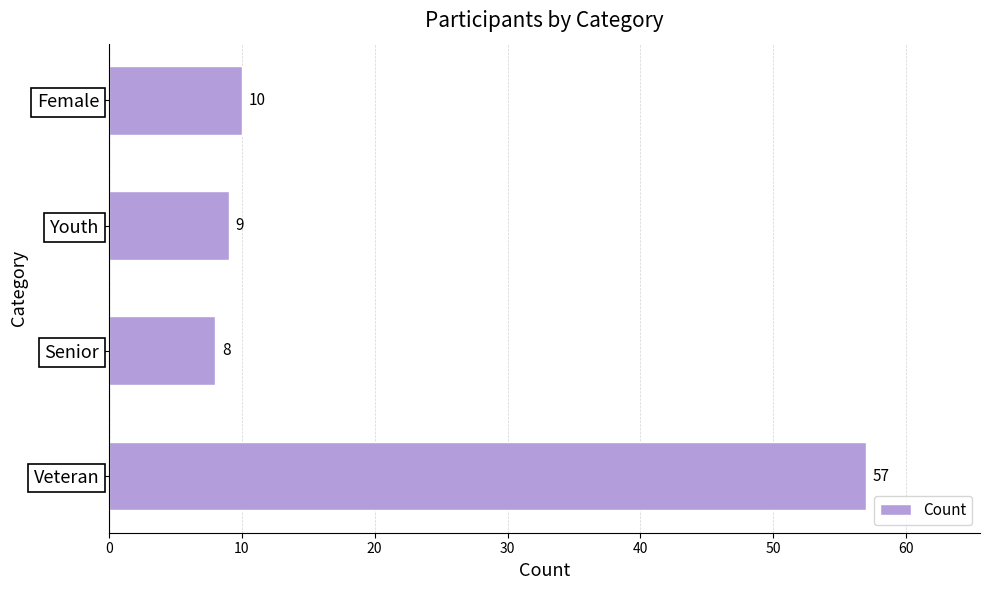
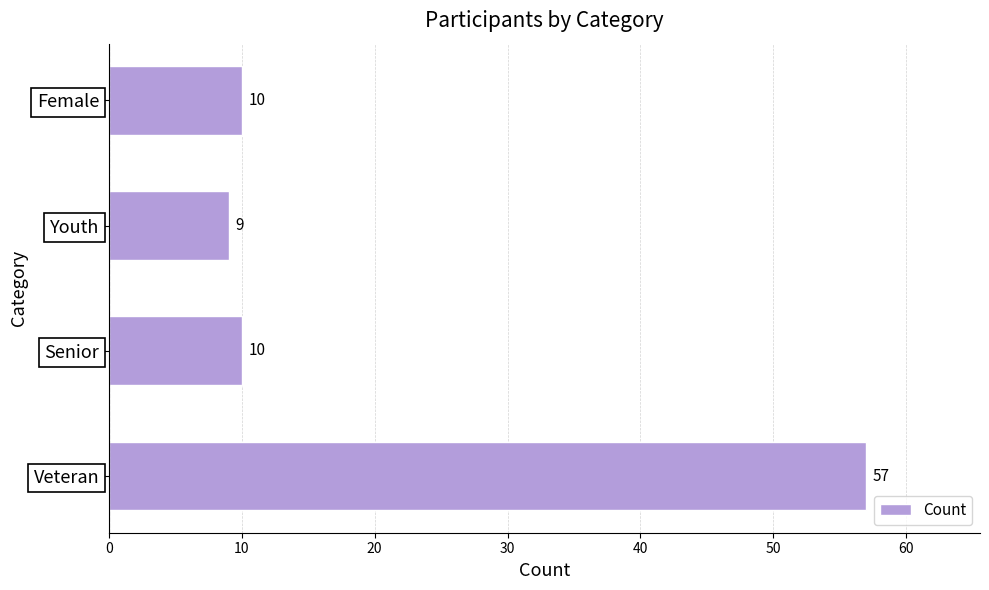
  {
    "Female": 10,
    "Youth": 9,
-   "Senior": 8,
+   "Senior": 10,
    "Veteran": 57
  }
